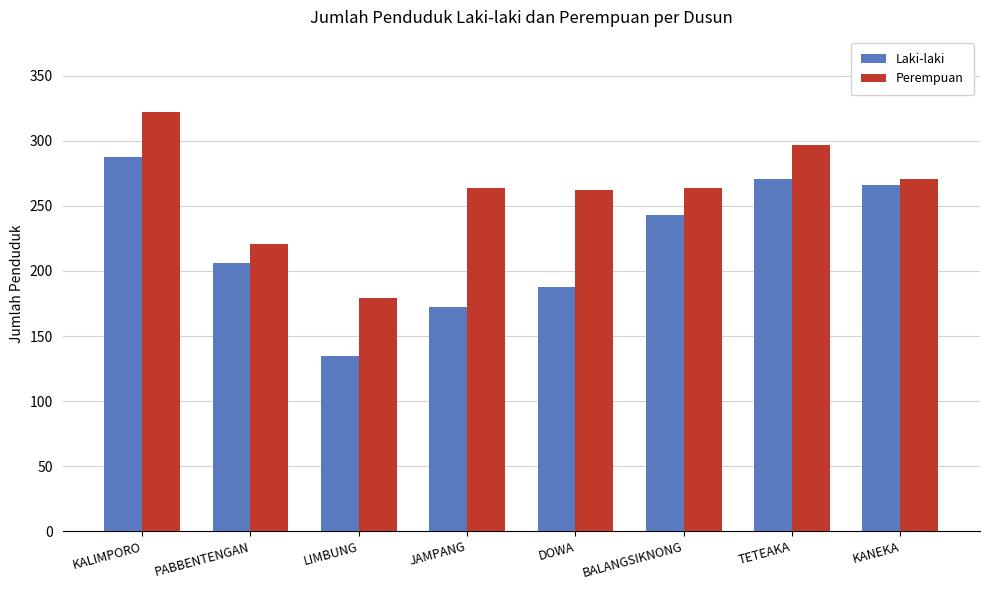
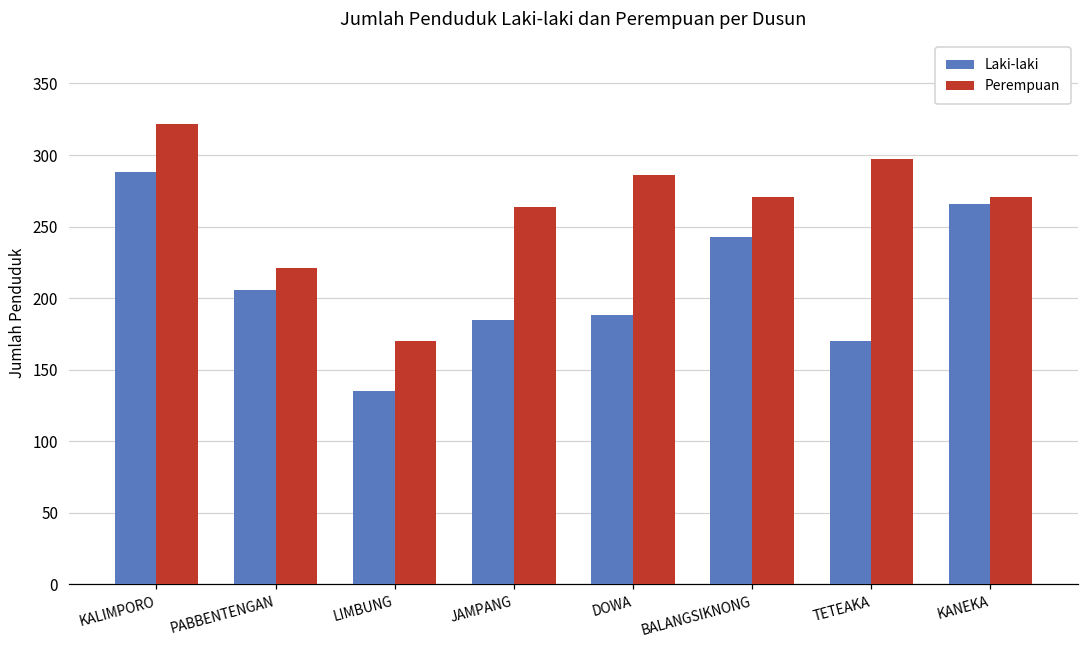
  {
    "Laki-laki": {
      "KALIMPORO": 288,
      "PABBENTENGAN": 206,
      "LIMBUNG": 135,
-     "JAMPANG": 172,
+     "JAMPANG": 185,
      "DOWA": 188,
      "BALANGSIKNONG": 243,
-     "TETEAKA": 271,
+     "TETEAKA": 170,
      "KANEKA": 266
    },
    "Perempuan": {
      "KALIMPORO": 322,
      "PABBENTENGAN": 221,
-     "LIMBUNG": 179,
+     "LIMBUNG": 170,
      "JAMPANG": 264,
-     "DOWA": 262,
-     "BALANGSIKNONG": 264,
+     "DOWA": 286,
+     "BALANGSIKNONG": 271,
      "TETEAKA": 297,
      "KANEKA": 271
    }
  }
